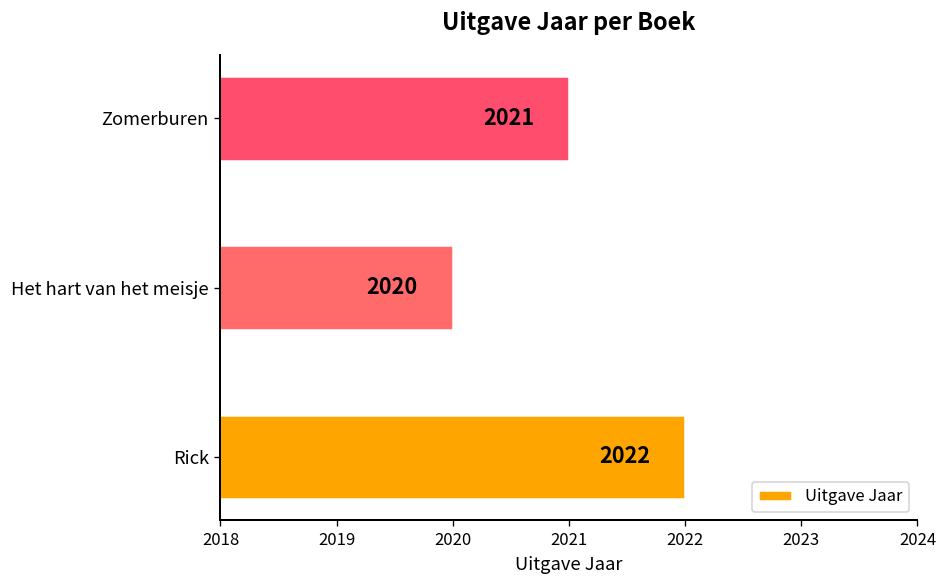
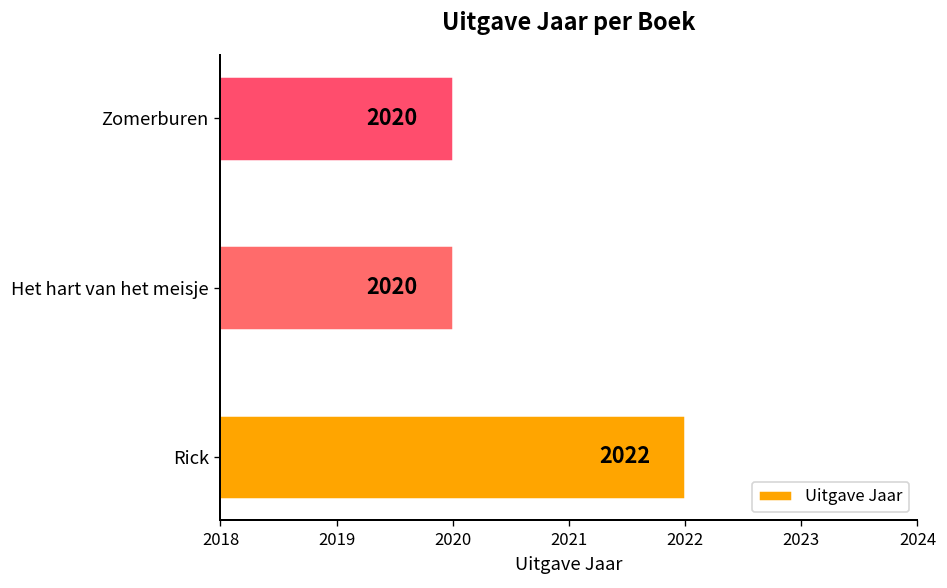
  {
-   "Zomerburen": 2021,
+   "Zomerburen": 2020,
    "Het hart van het meisje": 2020,
    "Rick": 2022
  }
